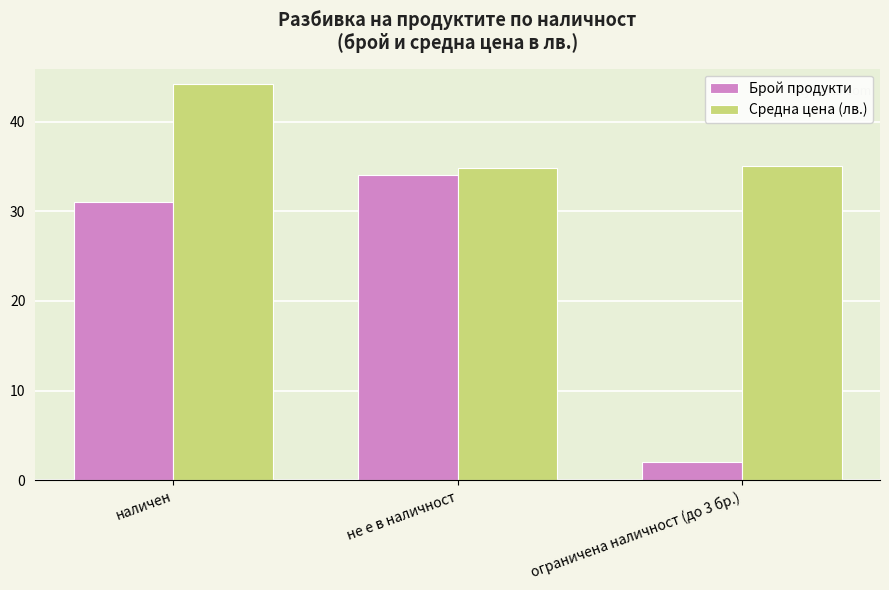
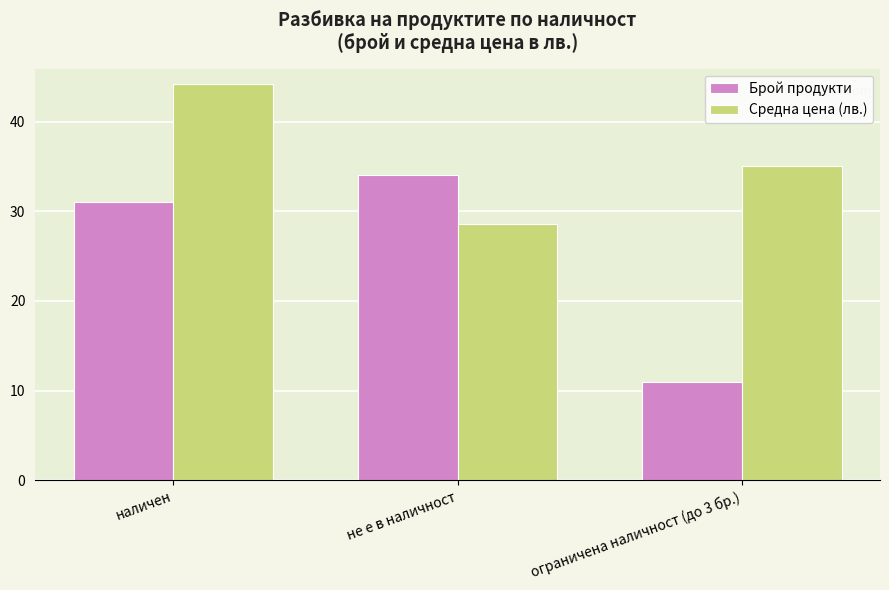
  {
    "Брой продукти": {
      "наличен": 31,
      "не е в наличност": 34,
-     "ограничена наличност (до 3 бр.)": 2
+     "ограничена наличност (до 3 бр.)": 11
    },
    "Средна цена (лв.)": {
      "наличен": 44,
-     "не е в наличност": 35,
+     "не е в наличност": 29,
      "ограничена наличност (до 3 бр.)": 35
    }
  }
